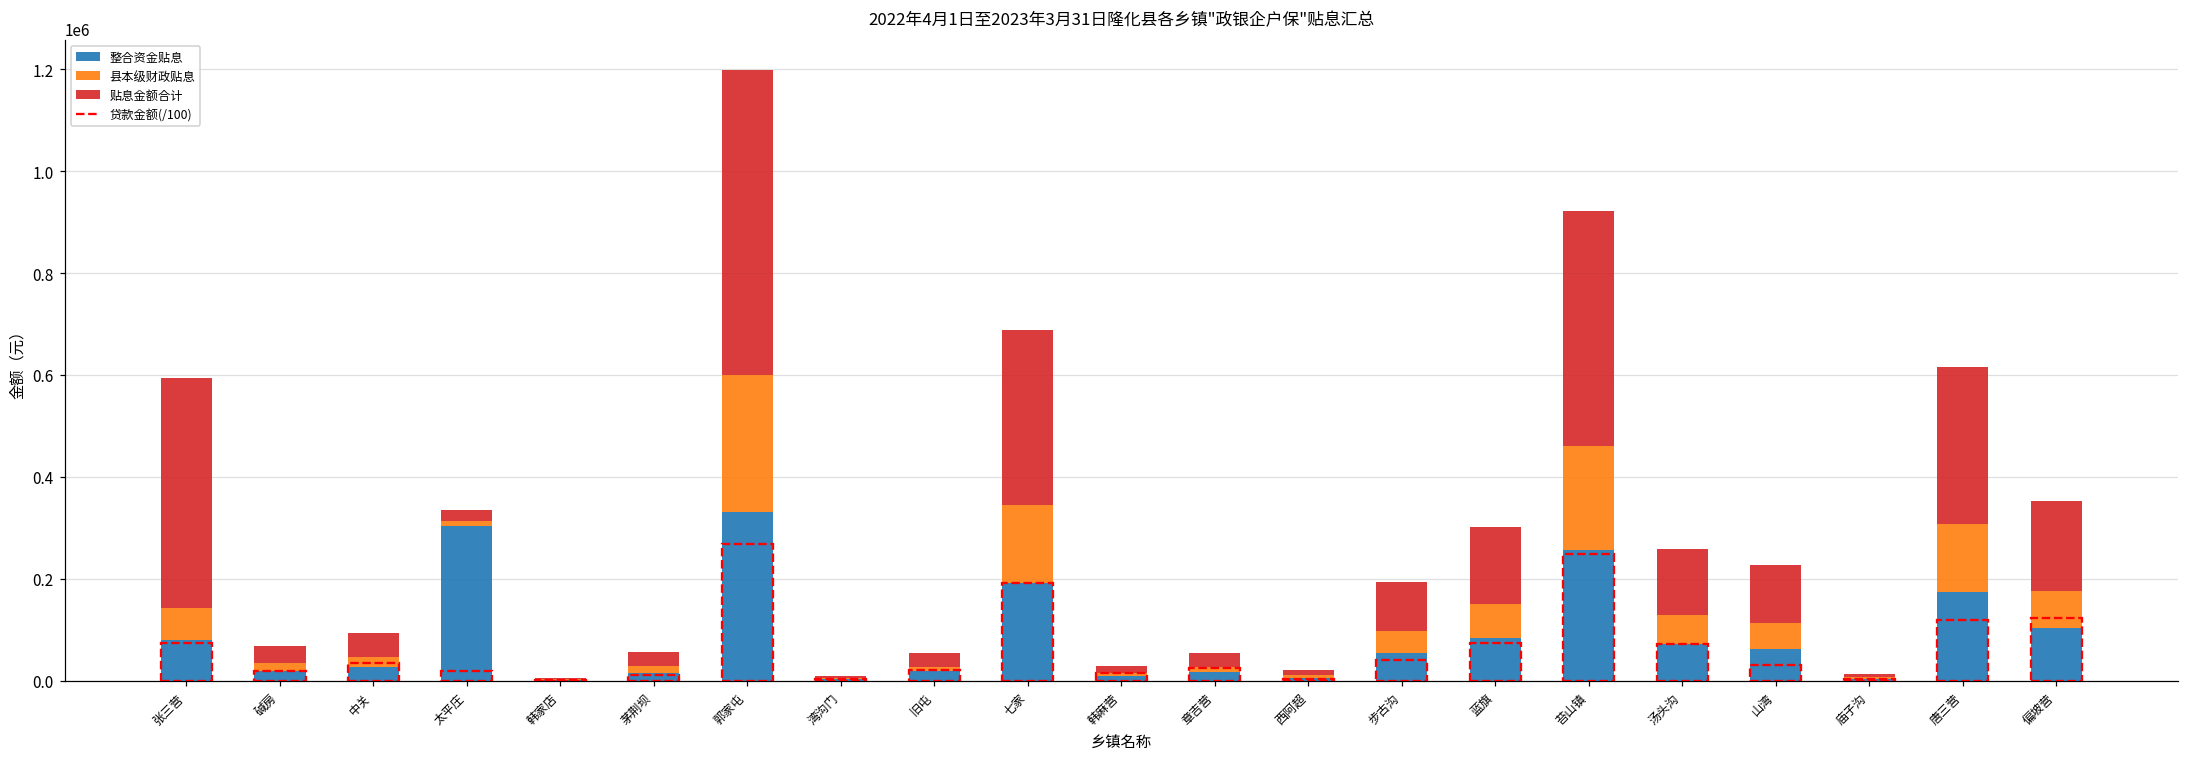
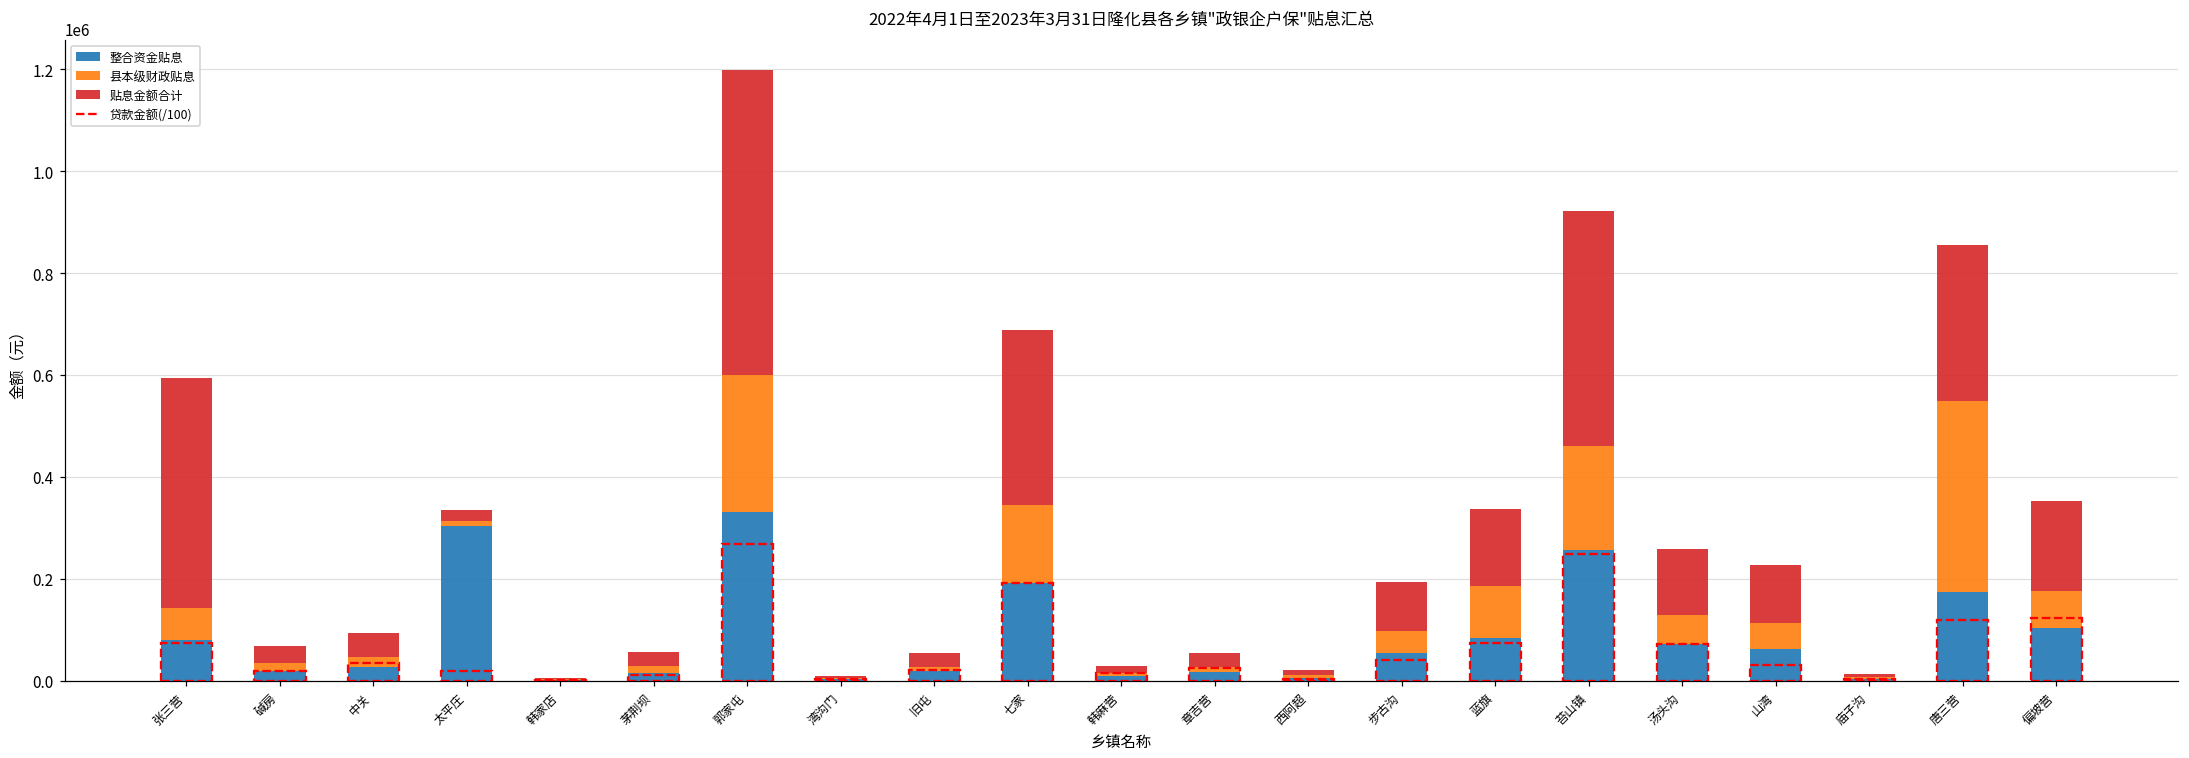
  {
    "整合资金贴息": {
      "张三营": 80000,
      "碱房": 20000,
      "中关": 30000,
      "太平庄": 300000,
      "茅荆坝": 20000,
      "郭家屯": 330000,
      "旧屯": 20000,
      "七家": 190000,
      "韩麻营": 10000,
      "章吉营": 20000,
      "西阿超": 10000,
      "步古沟": 50000,
      "蓝旗": 80000,
      "苔山镇": 260000,
      "汤头沟": 70000,
      "山湾": 60000,
      "唐三营": 170000,
      "偏坡营": 100000
    },
    "县本级财政贴息": {
      "张三营": 60000,
      "碱房": 20000,
      "中关": 20000,
      "太平庄": 10000,
      "茅荆坝": 10000,
      "郭家屯": 270000,
      "旧屯": 10000,
      "七家": 150000,
      "章吉营": 10000,
      "步古沟": 40000,
-     "蓝旗": 70000,
+     "蓝旗": 100000,
      "苔山镇": 200000,
      "汤头沟": 60000,
      "山湾": 50000,
-     "唐三营": 130000,
+     "唐三营": 370000,
      "偏坡营": 70000
    },
    "贴息金额合计": {
      "张三营": 450000,
      "碱房": 30000,
      "中关": 50000,
      "太平庄": 20000,
      "茅荆坝": 30000,
      "郭家屯": 600000,
      "旧屯": 30000,
      "七家": 340000,
      "韩麻营": 10000,
      "章吉营": 30000,
      "西阿超": 10000,
      "步古沟": 100000,
      "蓝旗": 150000,
      "苔山镇": 460000,
      "汤头沟": 130000,
      "山湾": 110000,
      "庙子沟": 10000,
      "唐三营": 310000,
      "偏坡营": 180000
    }
  }
